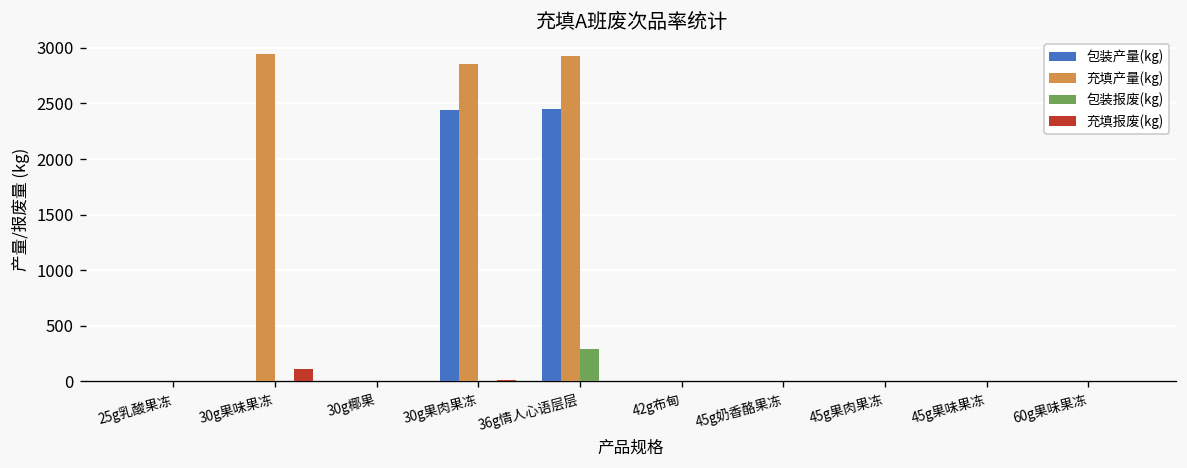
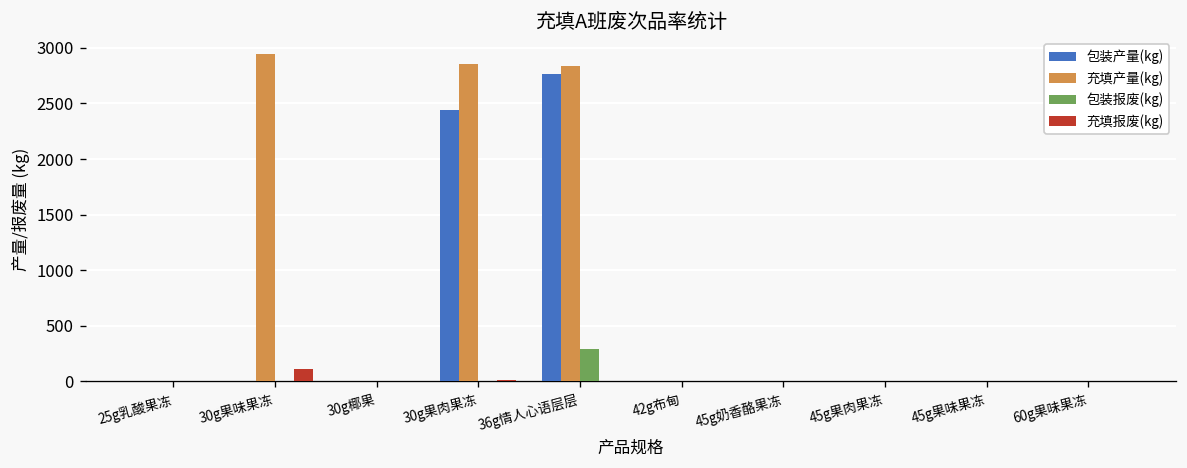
  {
    "包装产量(kg)": {
      "25g乳酸果冻": 0,
      "30g果味果冻": 0,
      "30g椰果": 0,
      "30g果肉果冻": 2400,
-     "36g情人心语层层": 2400,
+     "36g情人心语层层": 2800,
      "42g布甸": 0,
      "45g奶香酪果冻": 0,
      "45g果肉果冻": 0,
      "45g果味果冻": 0,
      "60g果味果冻": 0
    },
    "充填产量(kg)": {
      "25g乳酸果冻": 0,
      "30g果味果冻": 2900,
      "30g椰果": 0,
      "30g果肉果冻": 2900,
-     "36g情人心语层层": 2900,
+     "36g情人心语层层": 2800,
      "42g布甸": 0,
      "45g奶香酪果冻": 0,
      "45g果肉果冻": 0,
      "45g果味果冻": 0,
      "60g果味果冻": 0
    },
    "包装报废(kg)": {
      "25g乳酸果冻": 0,
      "30g果味果冻": 0,
      "30g椰果": 0,
      "36g情人心语层层": 300,
      "42g布甸": 0,
      "45g奶香酪果冻": 0,
      "45g果肉果冻": 0,
      "45g果味果冻": 0,
      "60g果味果冻": 0
    },
    "充填报废(kg)": {
      "25g乳酸果冻": 0,
      "30g果味果冻": 100,
      "30g椰果": 0,
      "36g情人心语层层": 0,
      "42g布甸": 0,
      "45g奶香酪果冻": 0,
      "45g果肉果冻": 0,
      "45g果味果冻": 0,
      "60g果味果冻": 0
    }
  }
